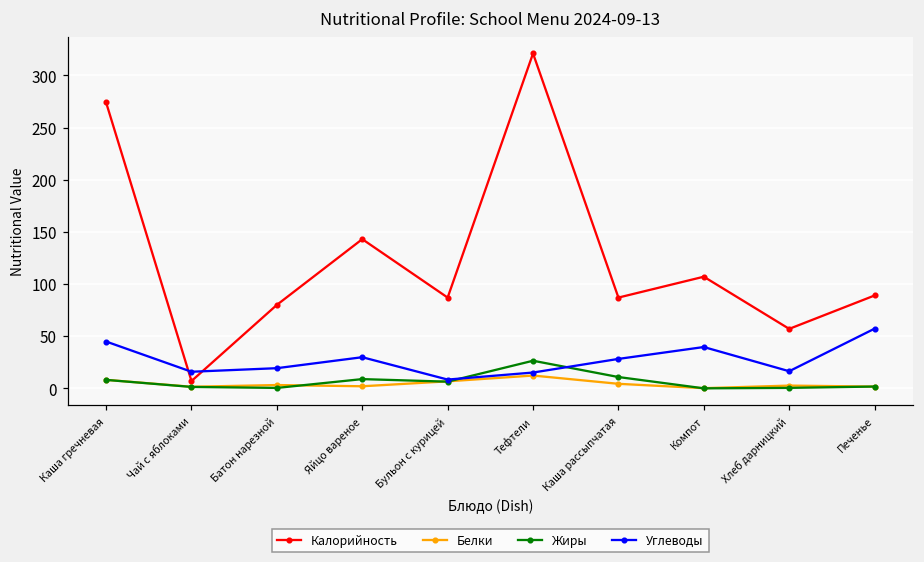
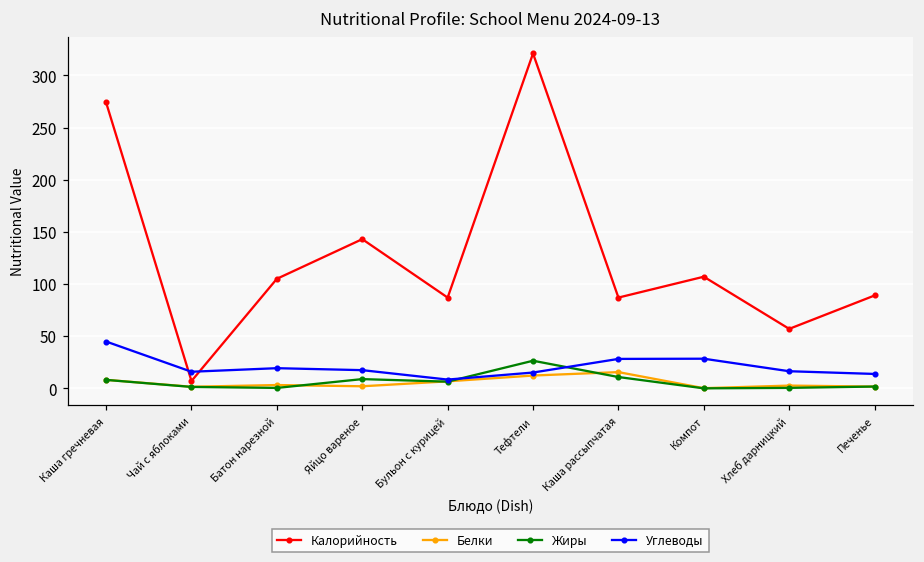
  {
    "Калорийность": {
      "Каша гречневая": 270,
      "Чай с яблоками": 10,
-     "Батон нарезной": 80,
+     "Батон нарезной": 110,
      "Яйцо вареное": 140,
      "Бульон с курицей": 90,
      "Тефтели": 320,
      "Каша рассыпчатая": 90,
      "Компот": 110,
      "Хлеб дарницкий": 60,
      "Печенье": 90
    },
    "Белки": {
      "Батон нарезной": 0,
      "Яйцо вареное": 0,
      "Тефтели": 10,
-     "Каша рассыпчатая": 0
+     "Каша рассыпчатая": 20
    },
    "Жиры": {
      "Батон нарезной": 0,
      "Яйцо вареное": 10,
      "Тефтели": 30,
      "Каша рассыпчатая": 10
    },
    "Углеводы": {
      "Каша гречневая": 40,
      "Чай с яблоками": 20,
      "Батон нарезной": 20,
-     "Яйцо вареное": 30,
+     "Яйцо вареное": 20,
      "Тефтели": 20,
      "Каша рассыпчатая": 30,
-     "Компот": 40,
+     "Компот": 30,
      "Хлеб дарницкий": 20,
-     "Печенье": 60
+     "Печенье": 10
    }
  }
